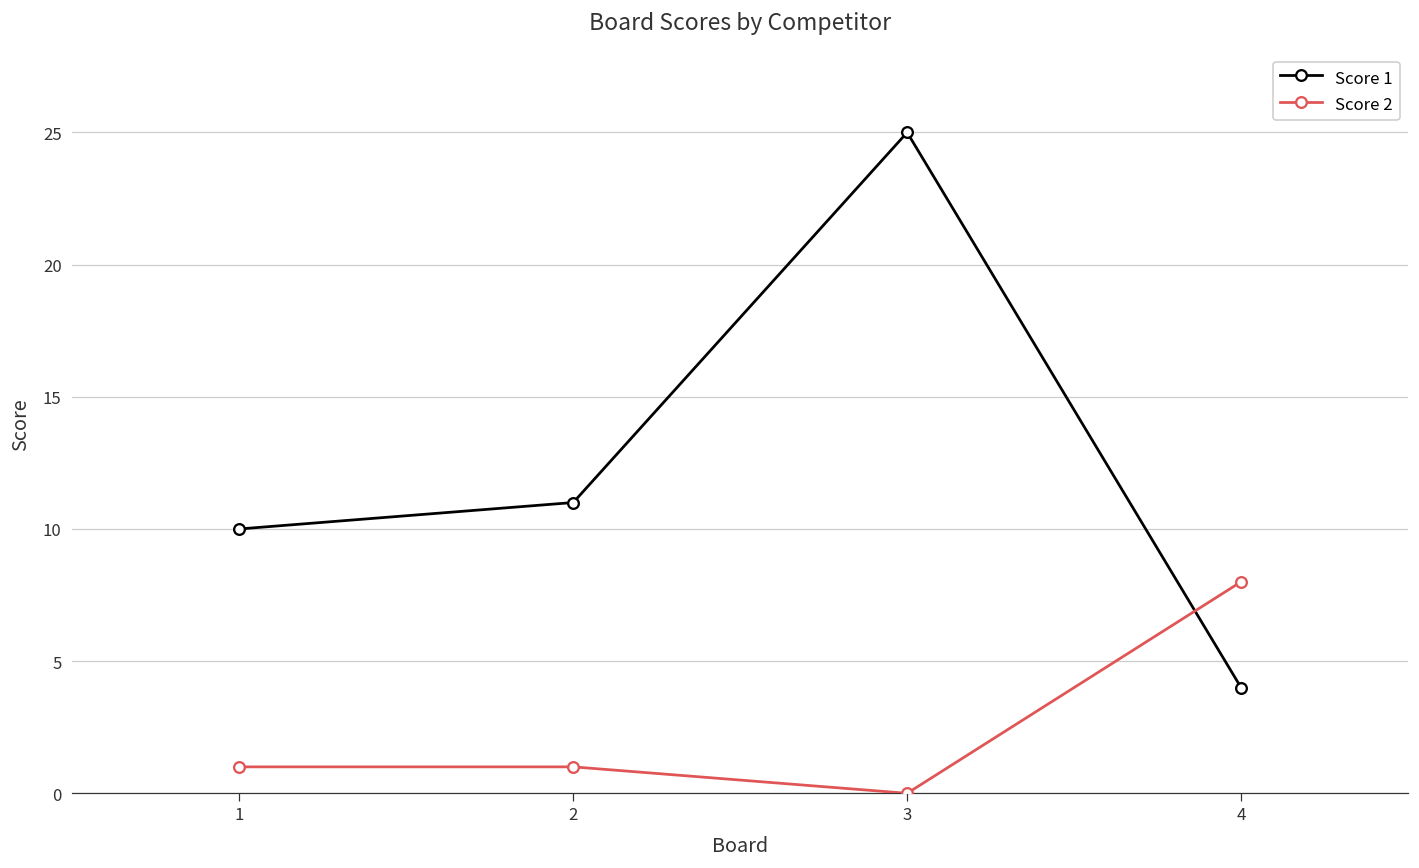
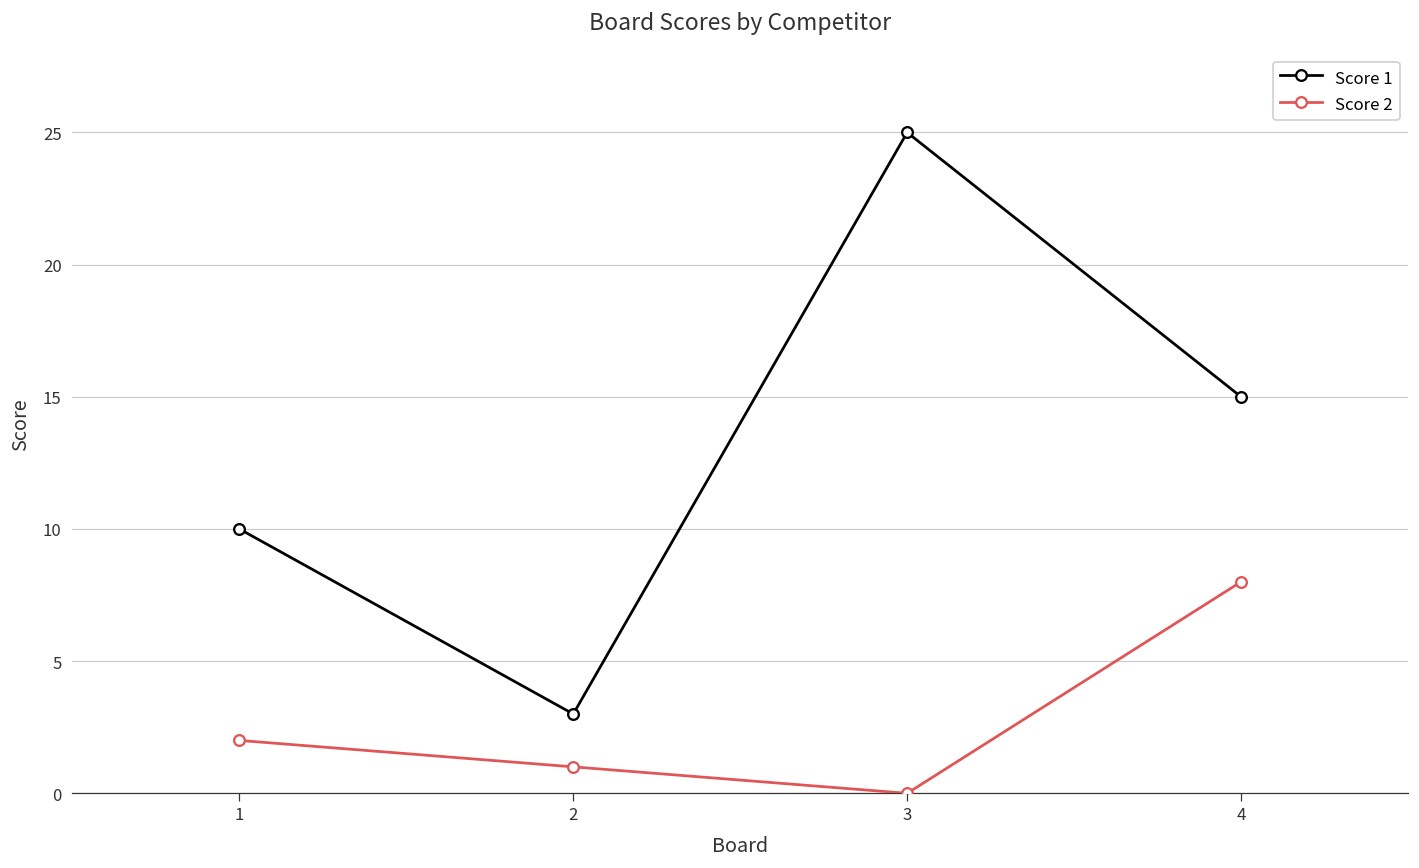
  {
    "Score 1": {
      "1": 10,
-     "2": 11,
+     "2": 3,
      "3": 25,
-     "4": 4
+     "4": 15
    },
    "Score 2": {
-     "1": 1,
+     "1": 2,
      "2": 1,
      "3": 0,
      "4": 8
    }
  }
